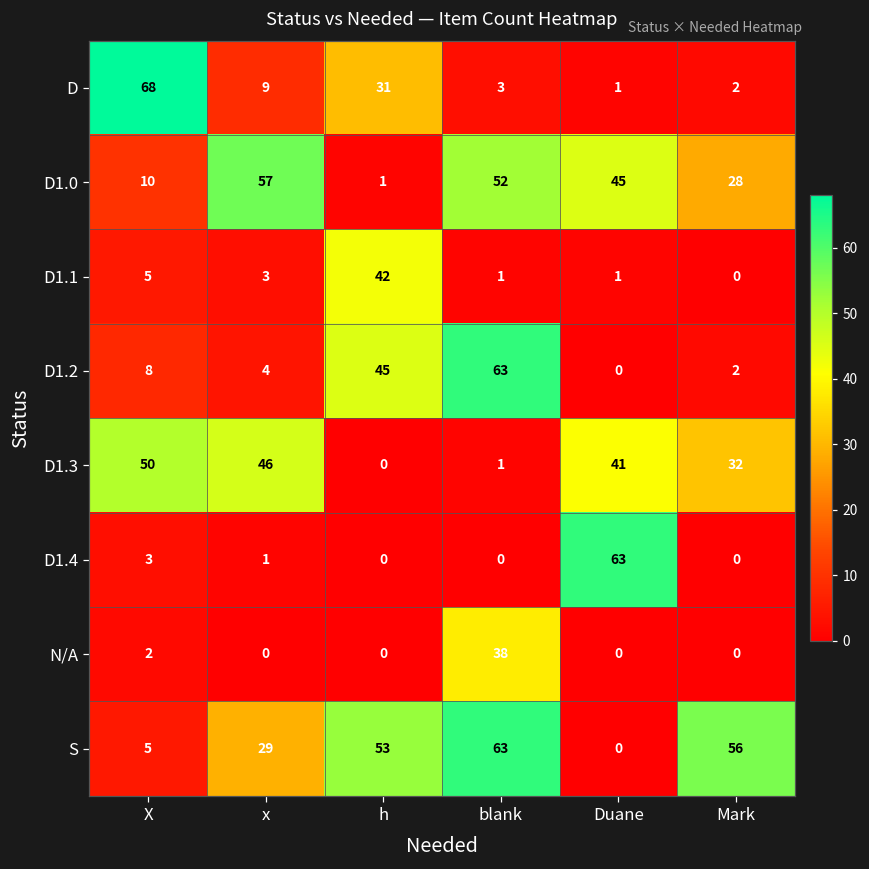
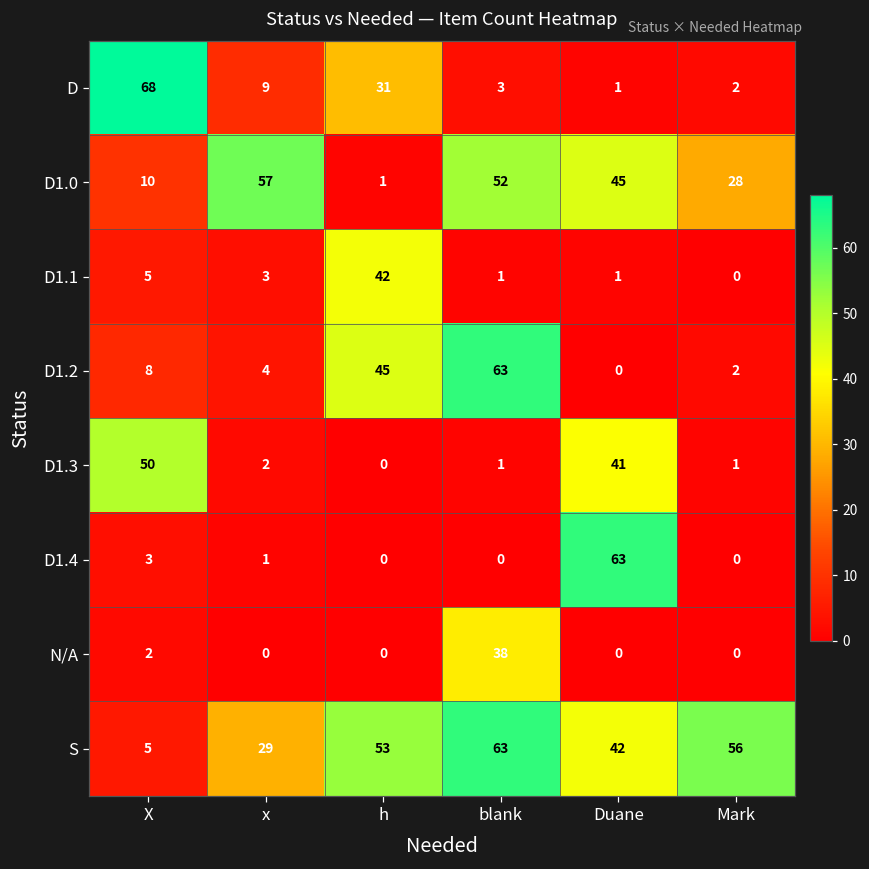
  {
    "D": {
      "X": 68,
      "x": 9,
      "h": 31,
      "blank": 3,
      "Duane": 1,
      "Mark": 2
    },
    "D1.0": {
      "X": 10,
      "x": 57,
      "h": 1,
      "blank": 52,
      "Duane": 45,
      "Mark": 28
    },
    "D1.1": {
      "X": 5,
      "x": 3,
      "h": 42,
      "blank": 1,
      "Duane": 1,
      "Mark": 0
    },
    "D1.2": {
      "X": 8,
      "x": 4,
      "h": 45,
      "blank": 63,
      "Duane": 0,
      "Mark": 2
    },
    "D1.3": {
      "X": 50,
-     "x": 46,
+     "x": 2,
      "h": 0,
      "blank": 1,
      "Duane": 41,
-     "Mark": 32
+     "Mark": 1
    },
    "D1.4": {
      "X": 3,
      "x": 1,
      "h": 0,
      "blank": 0,
      "Duane": 63,
      "Mark": 0
    },
    "N/A": {
      "X": 2,
      "x": 0,
      "h": 0,
      "blank": 38,
      "Duane": 0,
      "Mark": 0
    },
    "S": {
      "X": 5,
      "x": 29,
      "h": 53,
      "blank": 63,
-     "Duane": 0,
+     "Duane": 42,
      "Mark": 56
    }
  }
